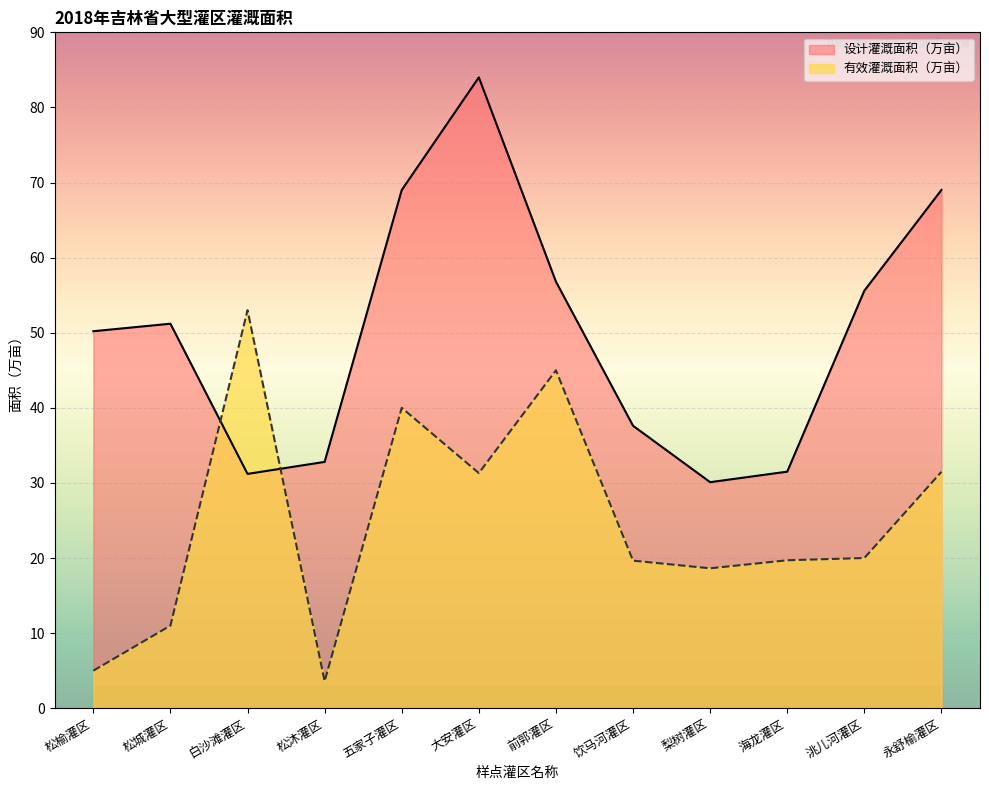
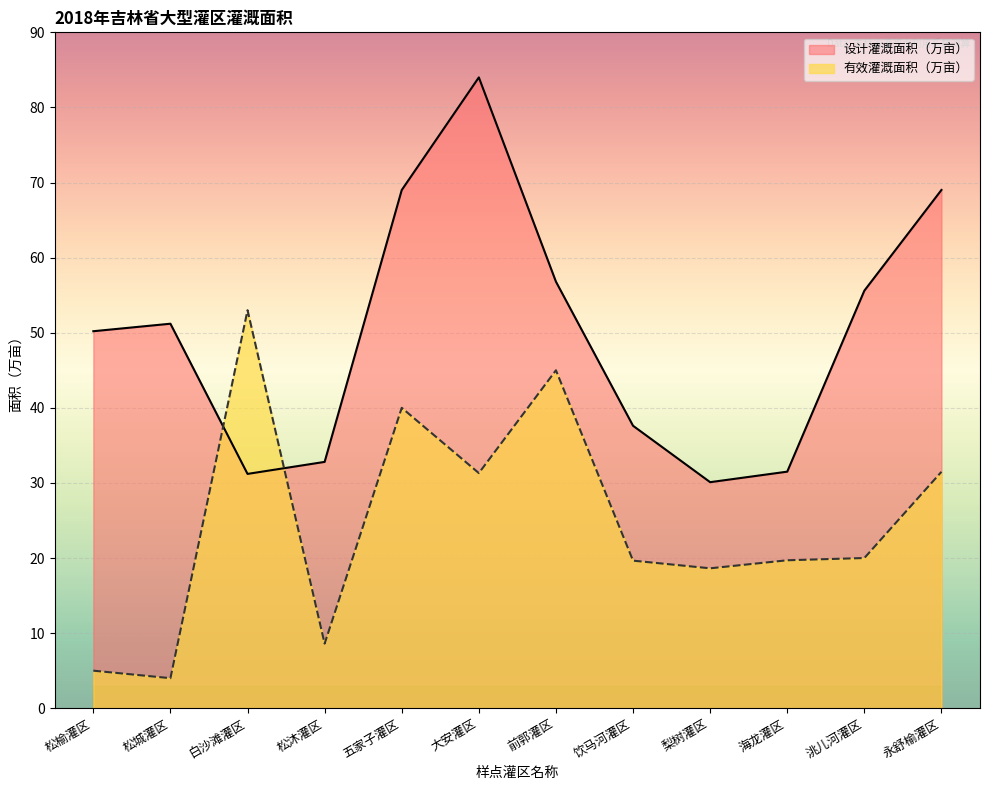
  {
    "设计灌溉面积（万亩）": {
      "松榆灌区": 50,
      "松城灌区": 51,
      "白沙滩灌区": 31,
      "松沐灌区": 33,
      "五家子灌区": 69,
      "大安灌区": 84,
      "前郭灌区": 57,
      "饮马河灌区": 38,
      "梨树灌区": 30,
      "海龙灌区": 32,
      "洮儿河灌区": 56,
      "永舒榆灌区": 69
    },
    "有效灌溉面积（万亩）": {
      "松榆灌区": 5,
-     "松城灌区": 11,
+     "松城灌区": 4,
      "白沙滩灌区": 53,
-     "松沐灌区": 4,
+     "松沐灌区": 9,
      "五家子灌区": 40,
      "大安灌区": 31,
      "前郭灌区": 45,
      "饮马河灌区": 20,
      "梨树灌区": 19,
      "海龙灌区": 20,
      "洮儿河灌区": 20,
      "永舒榆灌区": 31
    }
  }
